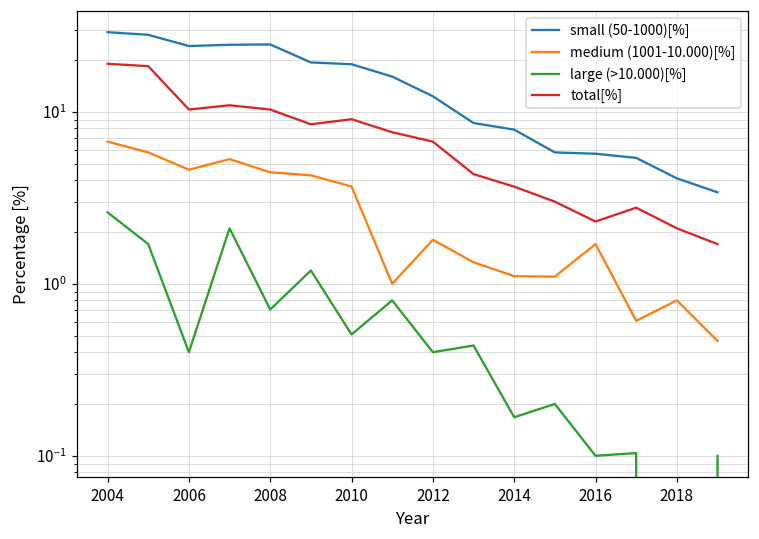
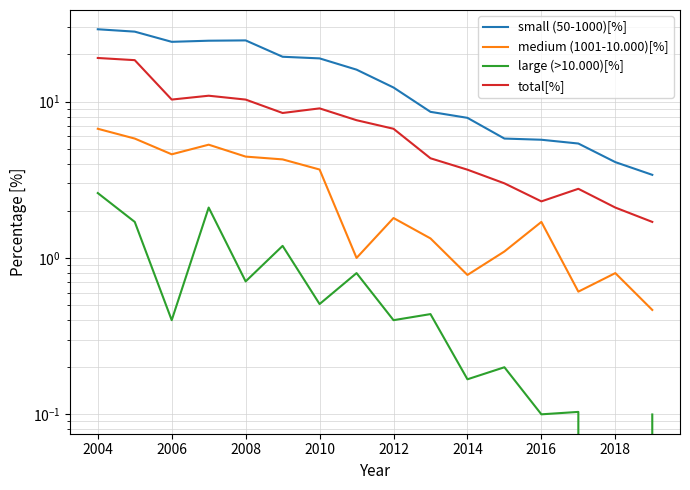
  {
    "small (50-1000)[%]": {
      "2004": 29,
      "2006": 24,
      "2008": 25,
      "2010": 19,
      "2012": 12,
      "2014": 8,
      "2016": 5.7,
      "2018": 4.1
    },
    "medium (1001-10.000)[%]": {
      "2004": 6.7,
      "2006": 4.6,
      "2008": 4.4,
      "2010": 3.7,
      "2012": 1.8,
-     "2014": 1.1,
+     "2014": 0.8,
      "2016": 1.7,
      "2018": 0.8
    },
    "large (>10.000)[%]": {
      "2004": 2.6,
      "2006": 0.4,
      "2008": 0.7,
      "2010": 0.5,
      "2012": 0.4,
      "2014": 0.17,
      "2016": 0.1
    },
    "total[%]": {
      "2004": 19,
      "2006": 10,
      "2008": 10,
      "2010": 9,
      "2012": 6.7,
      "2014": 3.7,
      "2016": 2.3,
      "2018": 2.1
    }
  }
